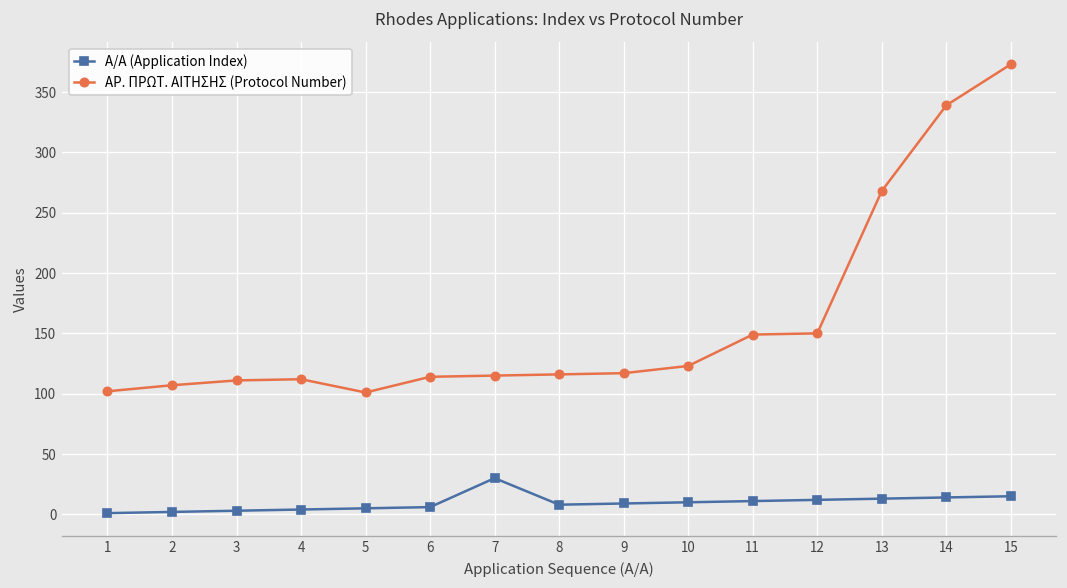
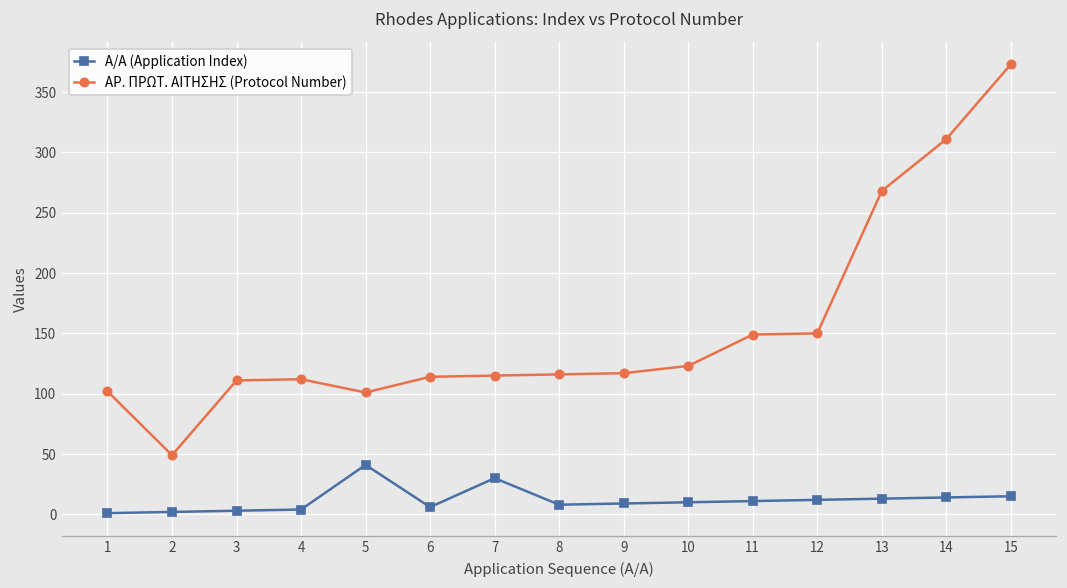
  {
    "Α/Α (Application Index)": {
      "1": 1,
      "2": 2,
      "3": 3,
      "4": 4,
-     "5": 5,
+     "5": 41,
      "6": 6,
      "7": 30,
      "8": 8,
      "9": 9,
      "10": 10,
      "11": 11,
      "12": 12,
      "13": 13,
      "14": 14,
      "15": 15
    },
    "ΑΡ. ΠΡΩΤ. ΑΙΤΗΣΗΣ (Protocol Number)": {
      "1": 102,
-     "2": 107,
+     "2": 49,
      "3": 111,
      "4": 112,
      "5": 101,
      "6": 114,
      "7": 115,
      "8": 116,
      "9": 117,
      "10": 123,
      "11": 149,
      "12": 150,
      "13": 268,
-     "14": 339,
+     "14": 311,
      "15": 373
    }
  }
